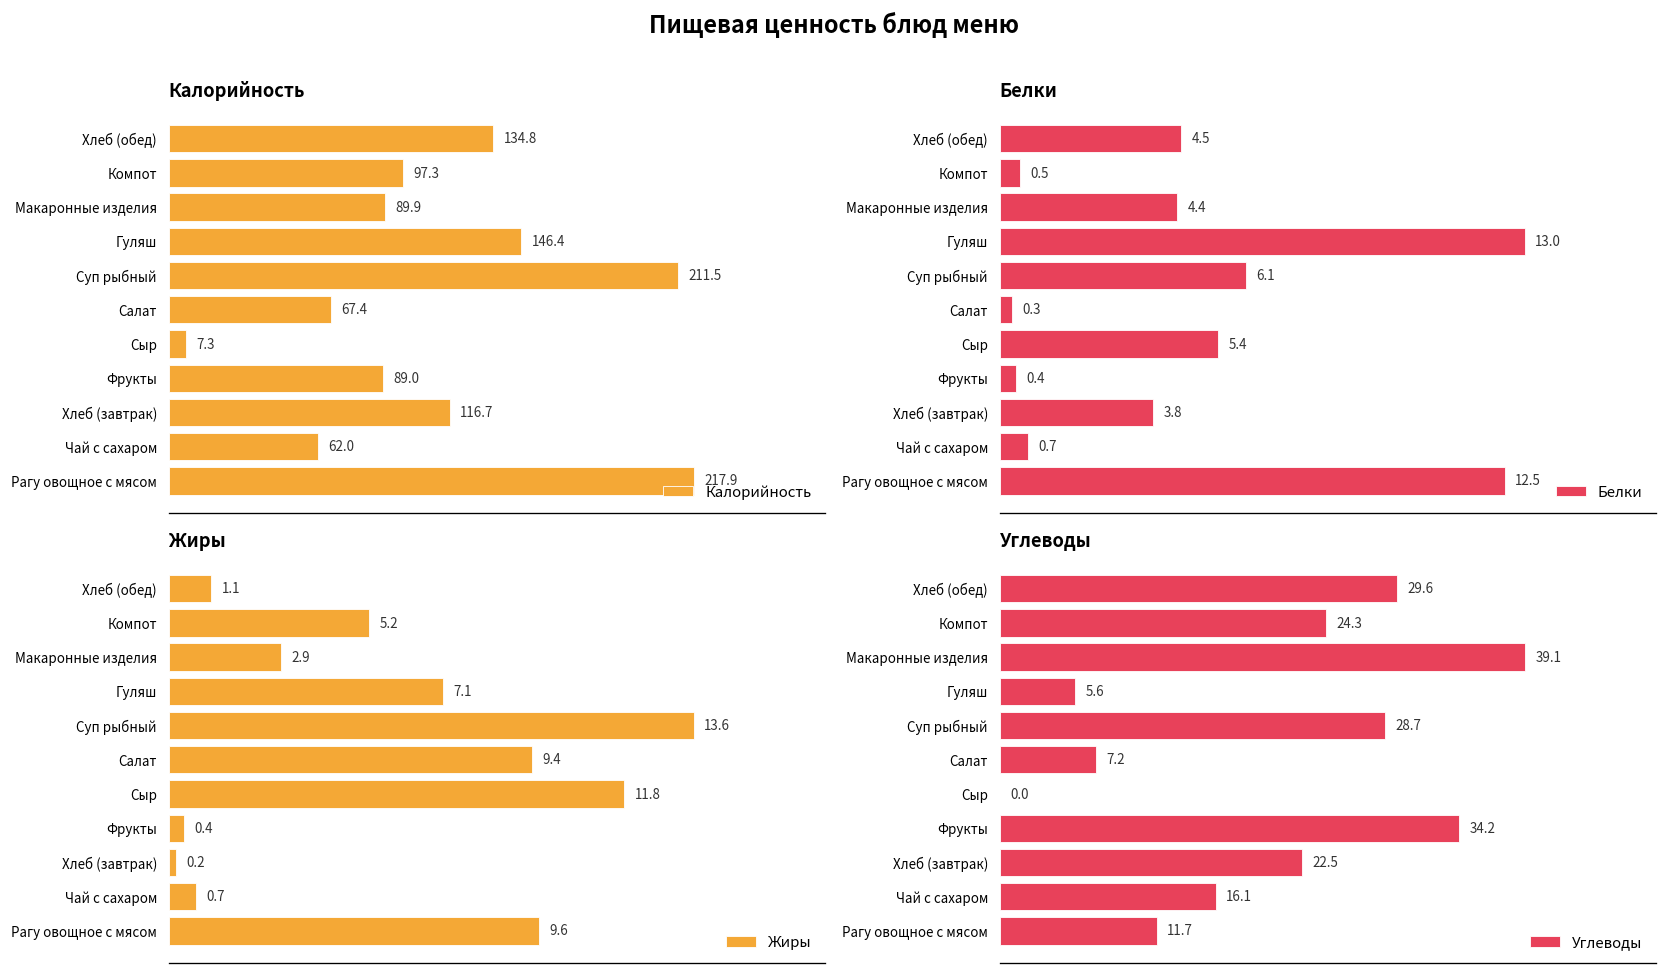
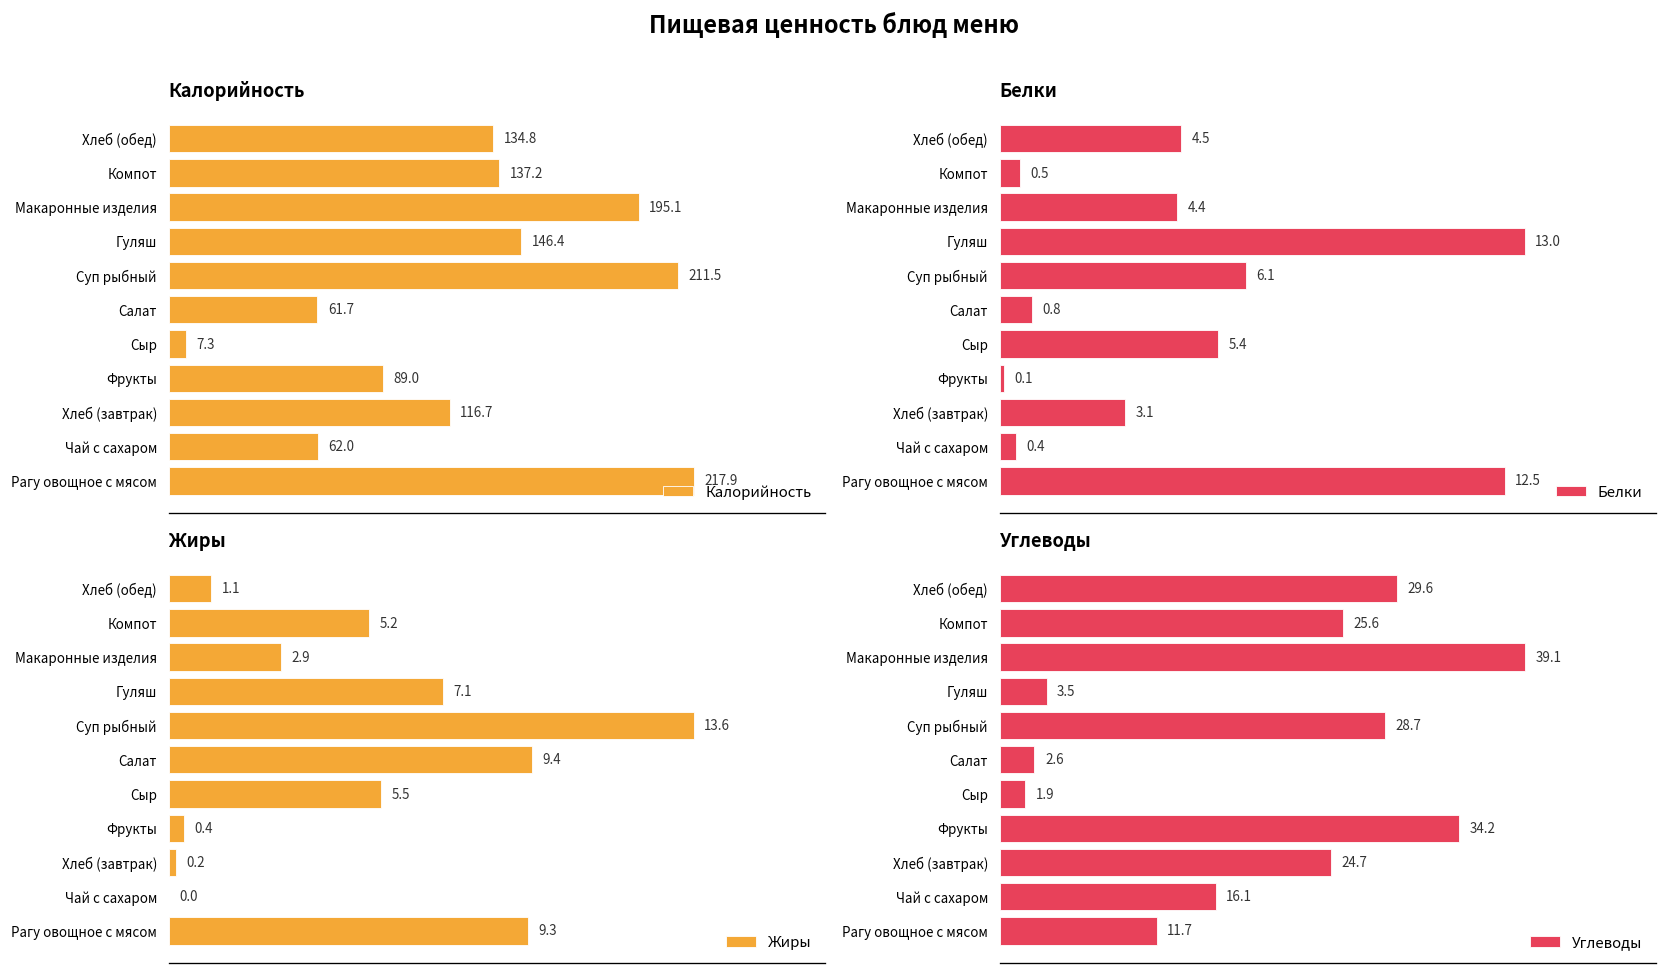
  {
    "Калорийность": {
      "Хлеб (обед)": 134.8,
-     "Компот": 97.3,
-     "Макаронные изделия": 89.9,
+     "Компот": 137.2,
+     "Макаронные изделия": 195.1,
      "Гуляш": 146.4,
      "Суп рыбный": 211.5,
-     "Салат": 67.4,
+     "Салат": 61.7,
      "Сыр": 7.3,
      "Фрукты": 89.0,
      "Хлеб (завтрак)": 116.7,
      "Чай с сахаром": 62.0,
      "Рагу овощное с мясом": 217.9
    },
    "Белки": {
      "Хлеб (обед)": 4.5,
      "Компот": 0.5,
      "Макаронные изделия": 4.4,
      "Гуляш": 13.0,
      "Суп рыбный": 6.1,
-     "Салат": 0.3,
+     "Салат": 0.8,
      "Сыр": 5.4,
-     "Фрукты": 0.4,
-     "Хлеб (завтрак)": 3.8,
-     "Чай с сахаром": 0.7,
+     "Фрукты": 0.1,
+     "Хлеб (завтрак)": 3.1,
+     "Чай с сахаром": 0.4,
      "Рагу овощное с мясом": 12.5
    },
    "Жиры": {
      "Хлеб (обед)": 1.1,
      "Компот": 5.2,
      "Макаронные изделия": 2.9,
      "Гуляш": 7.1,
      "Суп рыбный": 13.6,
      "Салат": 9.4,
-     "Сыр": 11.8,
+     "Сыр": 5.5,
      "Фрукты": 0.4,
      "Хлеб (завтрак)": 0.2,
-     "Чай с сахаром": 0.7,
-     "Рагу овощное с мясом": 9.6
+     "Чай с сахаром": 0.0,
+     "Рагу овощное с мясом": 9.3
    },
    "Углеводы": {
      "Хлеб (обед)": 29.6,
-     "Компот": 24.3,
+     "Компот": 25.6,
      "Макаронные изделия": 39.1,
-     "Гуляш": 5.6,
+     "Гуляш": 3.5,
      "Суп рыбный": 28.7,
-     "Салат": 7.2,
-     "Сыр": 0.0,
+     "Салат": 2.6,
+     "Сыр": 1.9,
      "Фрукты": 34.2,
-     "Хлеб (завтрак)": 22.5,
+     "Хлеб (завтрак)": 24.7,
      "Чай с сахаром": 16.1,
      "Рагу овощное с мясом": 11.7
    }
  }
